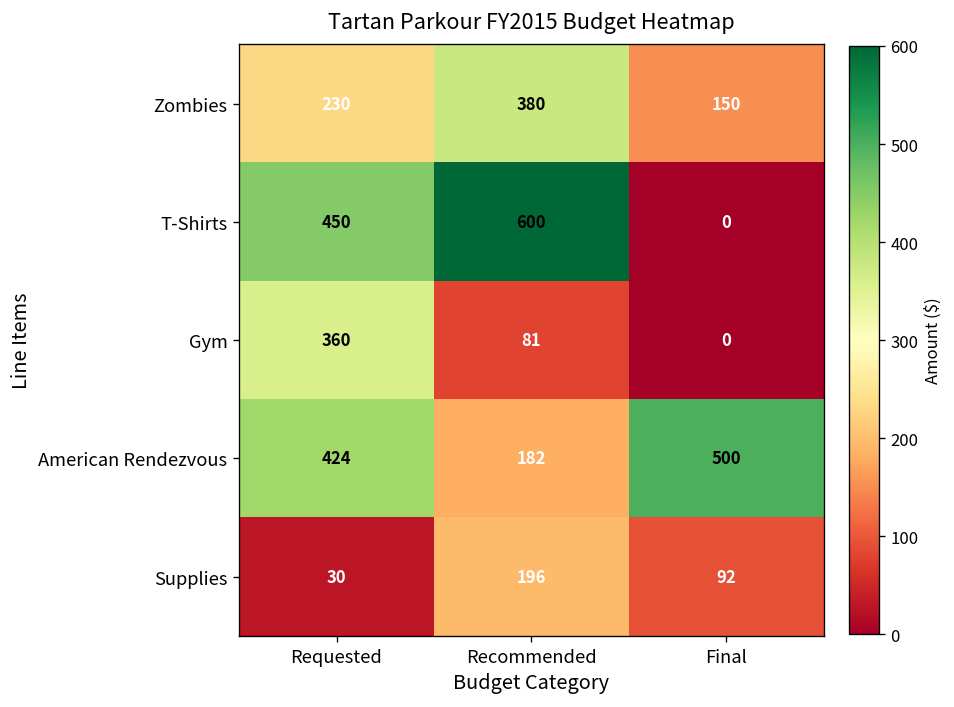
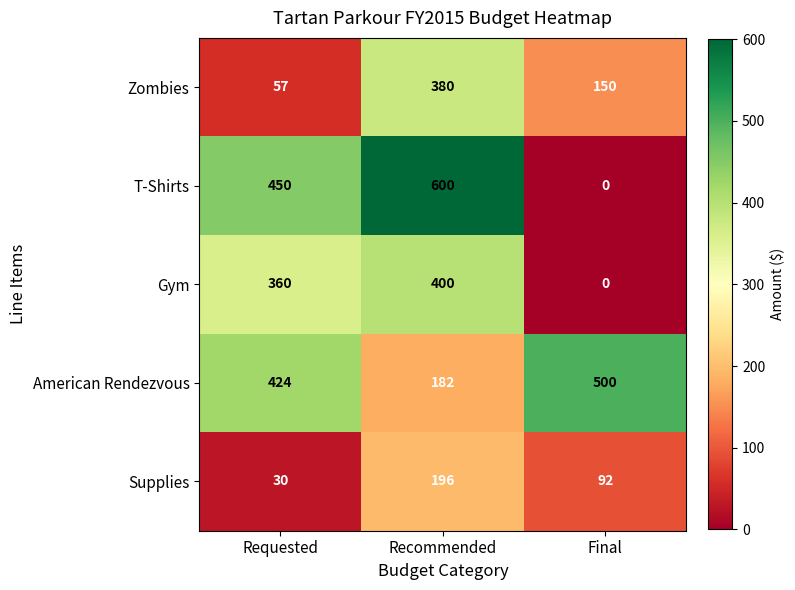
  {
    "Zombies": {
-     "Requested": 230,
+     "Requested": 57,
      "Recommended": 380,
      "Final": 150
    },
    "T-Shirts": {
      "Requested": 450,
      "Recommended": 600,
      "Final": 0
    },
    "Gym": {
      "Requested": 360,
-     "Recommended": 81,
+     "Recommended": 400,
      "Final": 0
    },
    "American Rendezvous": {
      "Requested": 424,
      "Recommended": 182,
      "Final": 500
    },
    "Supplies": {
      "Requested": 30,
      "Recommended": 196,
      "Final": 92
    }
  }
